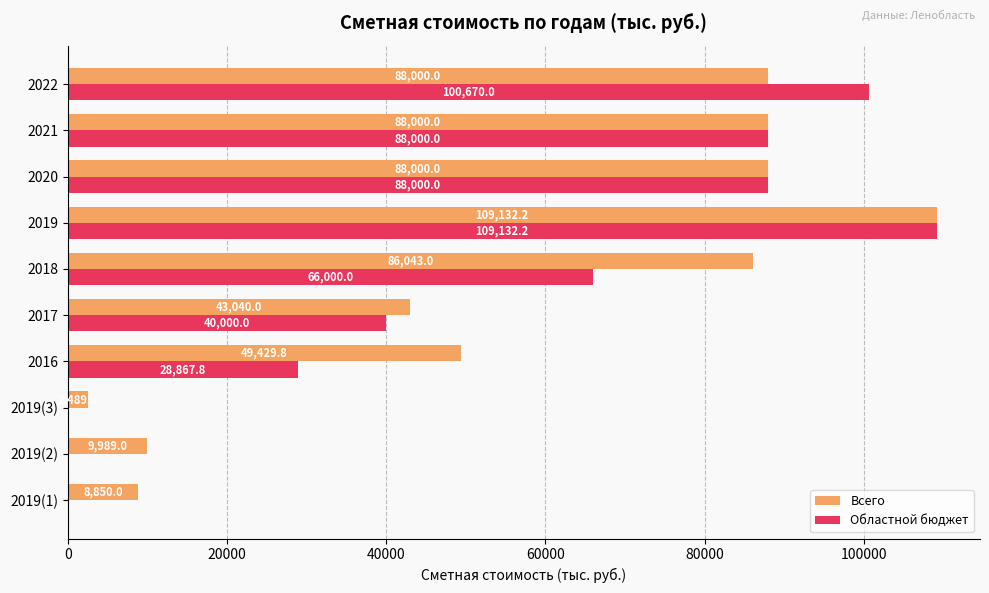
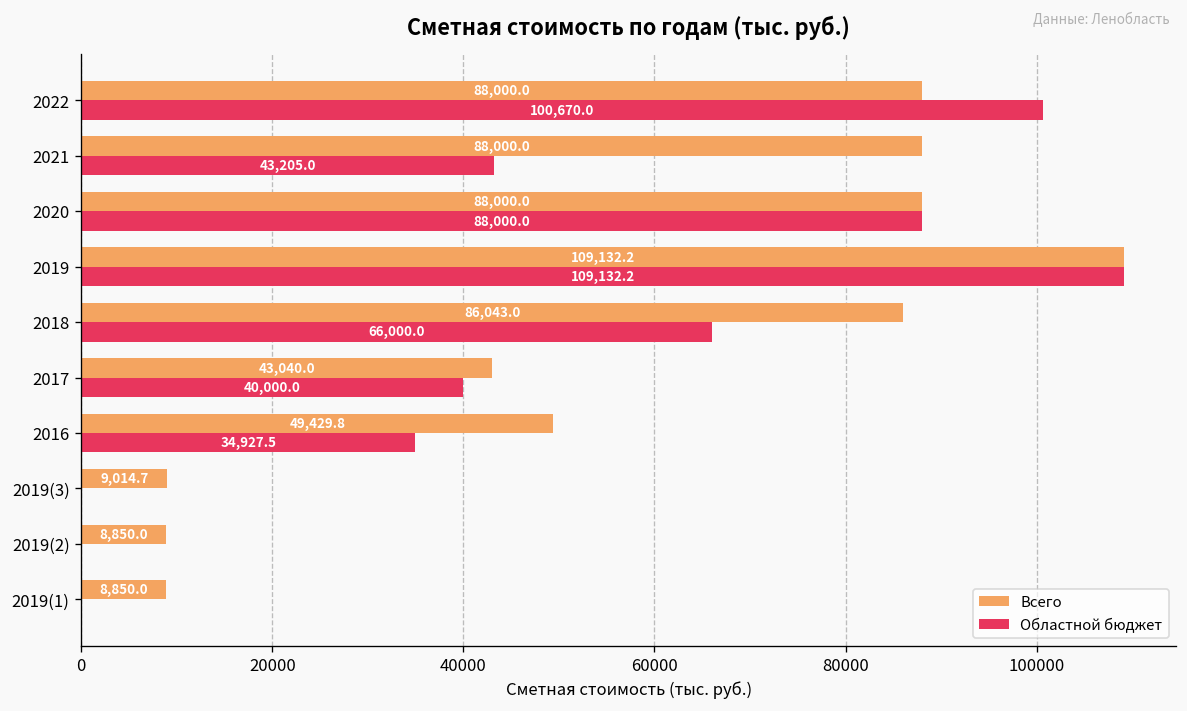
  {
    "Всего": {
      "2022": "88,000.0",
      "2021": "88,000.0",
      "2020": "88,000.0",
      "2019": "109,132.2",
      "2018": "86,043.0",
      "2017": "43,040.0",
      "2016": "49,429.8",
-     "2019(3)": "2000",
-     "2019(2)": "9,989.0",
+     "2019(3)": "9000",
+     "2019(2)": "8,850.0",
      "2019(1)": "8,850.0"
    },
    "Областной бюджет": {
      "2022": "100,670.0",
-     "2021": "88,000.0",
+     "2021": "43,205.0",
      "2020": "88,000.0",
      "2019": "109,132.2",
      "2018": "66,000.0",
      "2017": "40,000.0",
-     "2016": "28,867.8"
+     "2016": "34,927.5"
    }
  }
